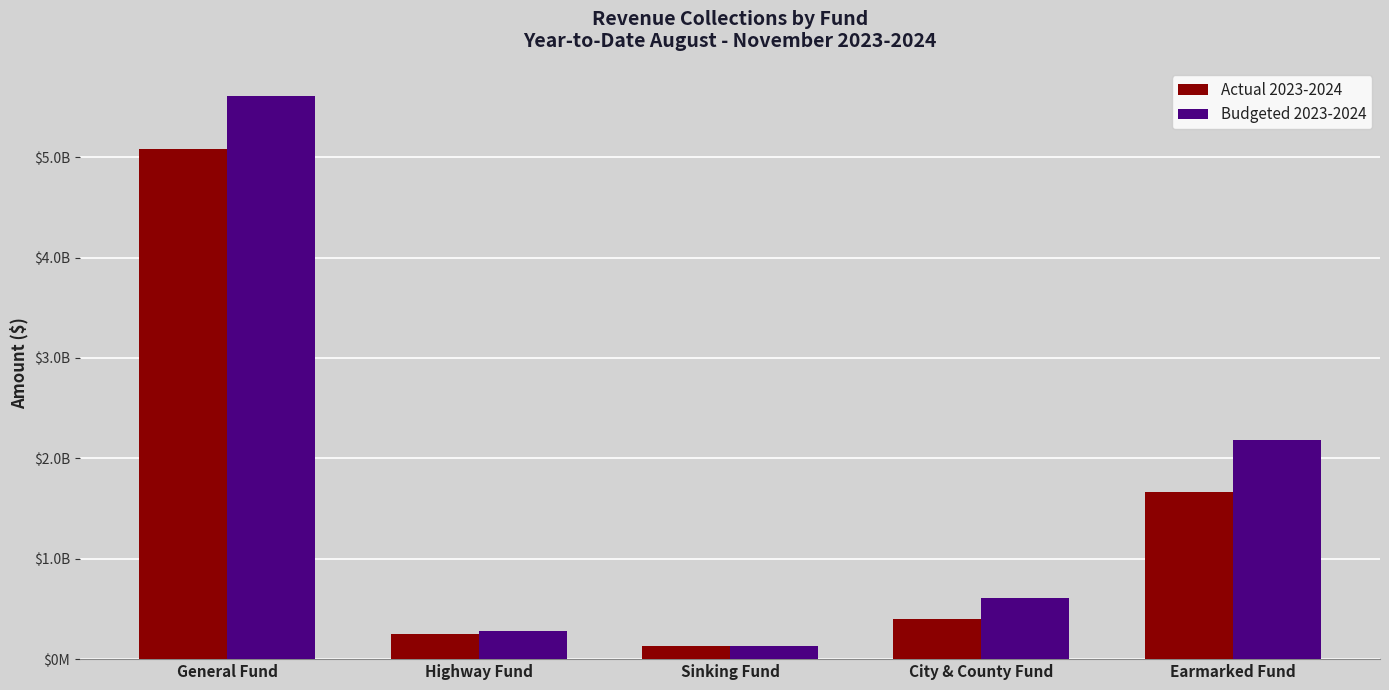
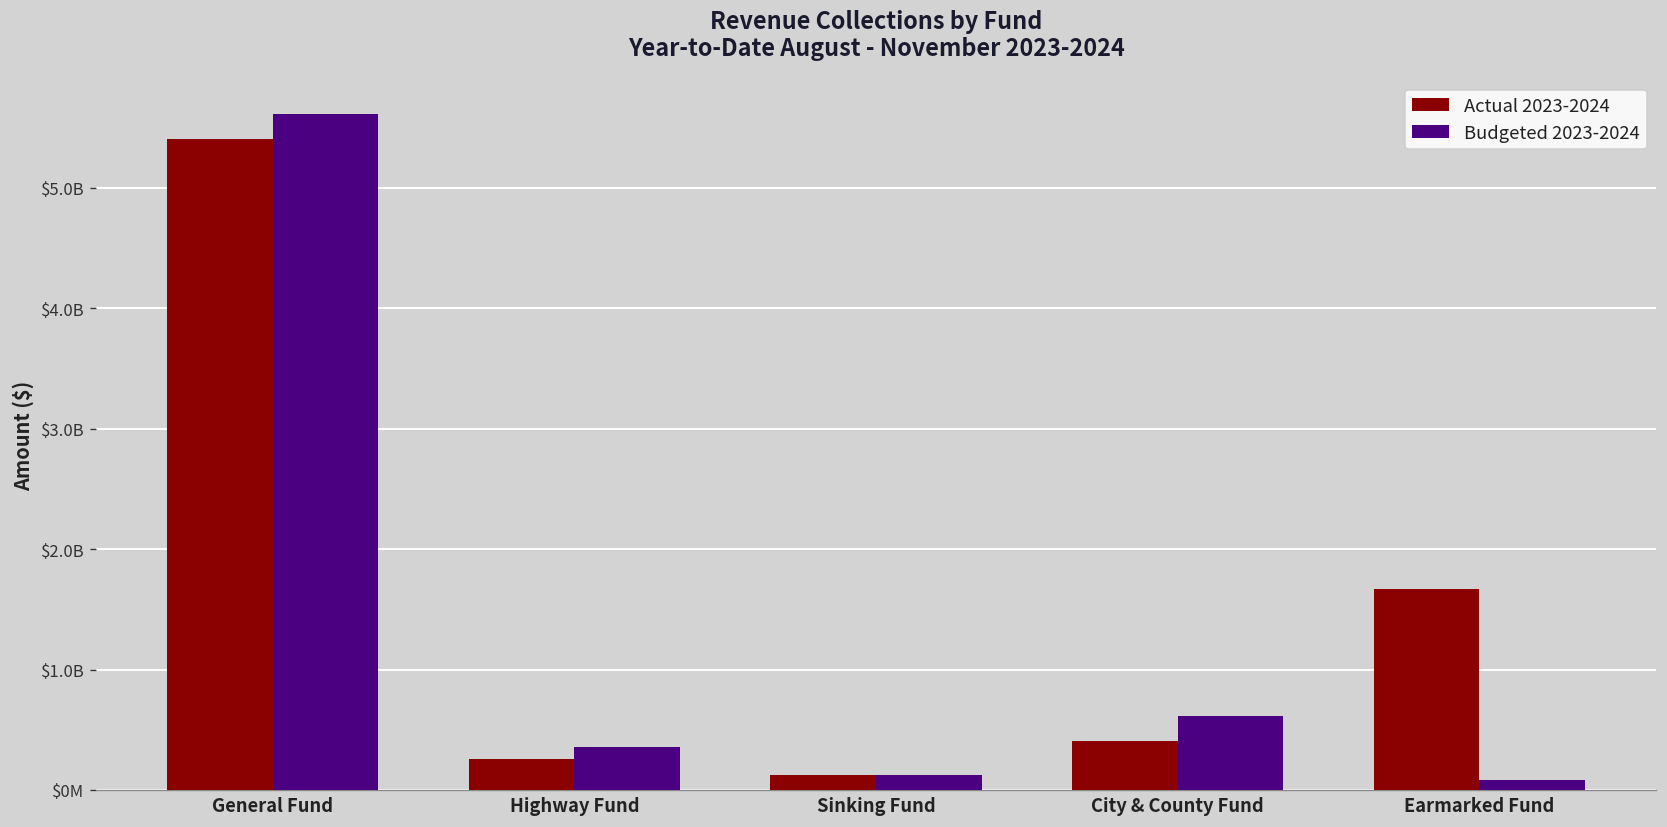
  {
    "Actual 2023-2024": {
-     "General Fund": "$5080000000",
+     "General Fund": "$5410000000",
      "Highway Fund": "$250000000",
      "Sinking Fund": "$130000000",
      "City & County Fund": "$400000000",
      "Earmarked Fund": "$1670000000"
    },
    "Budgeted 2023-2024": {
      "General Fund": "$5610000000",
-     "Highway Fund": "$280000000",
+     "Highway Fund": "$360000000",
      "Sinking Fund": "$130000000",
      "City & County Fund": "$610000000",
-     "Earmarked Fund": "$2180000000"
+     "Earmarked Fund": "$80000000"
    }
  }
